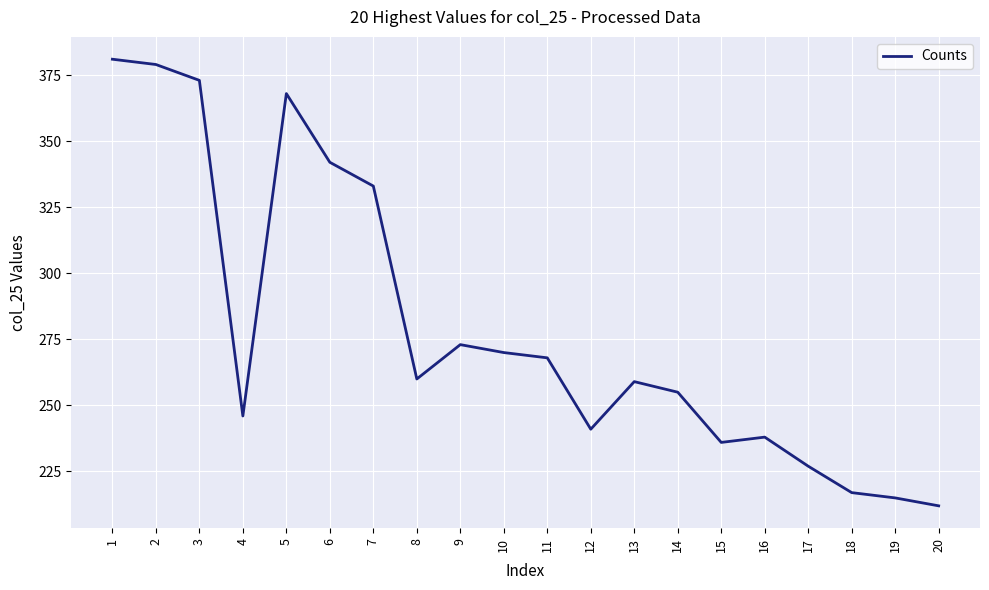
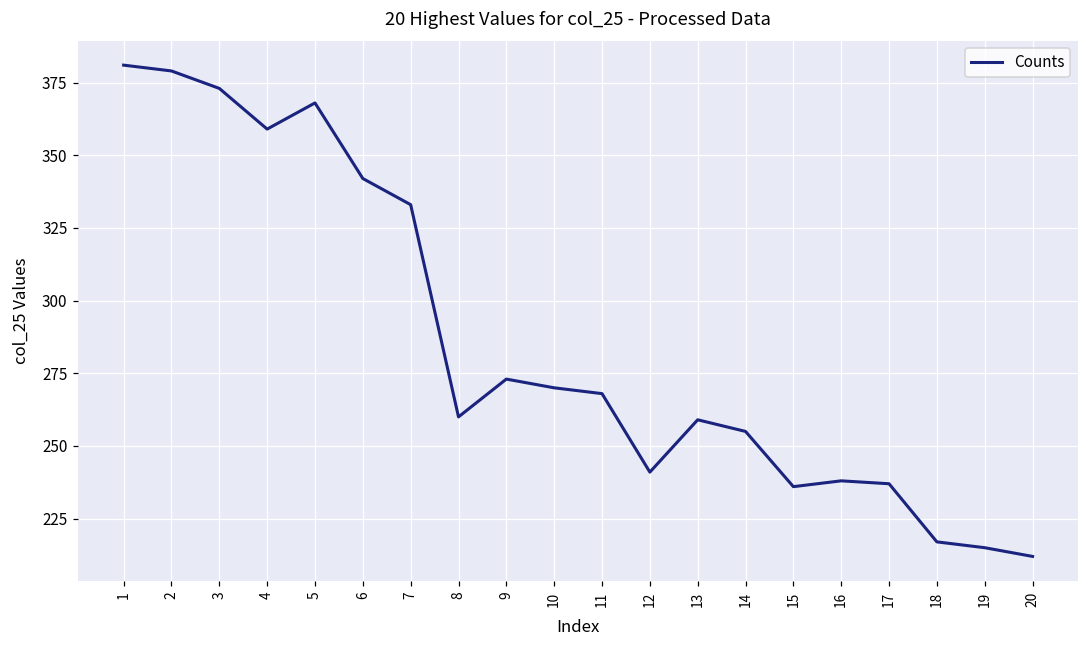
  {
    "1": 381,
    "2": 379,
    "3": 373,
-   "4": 246,
+   "4": 359,
    "5": 368,
    "6": 342,
    "7": 333,
    "8": 260,
    "9": 273,
    "10": 270,
    "11": 268,
    "12": 241,
    "13": 259,
    "14": 255,
    "15": 236,
    "16": 238,
-   "17": 227,
+   "17": 237,
    "18": 217,
    "19": 215,
    "20": 212
  }
